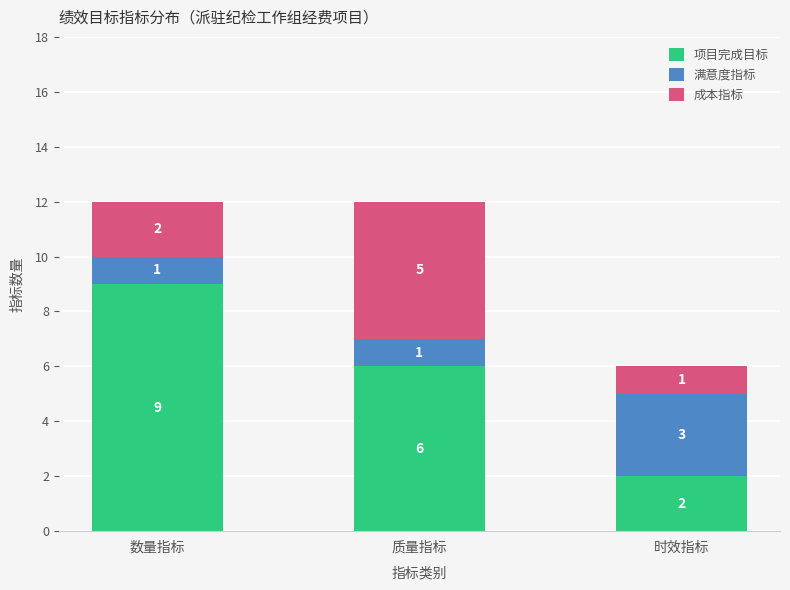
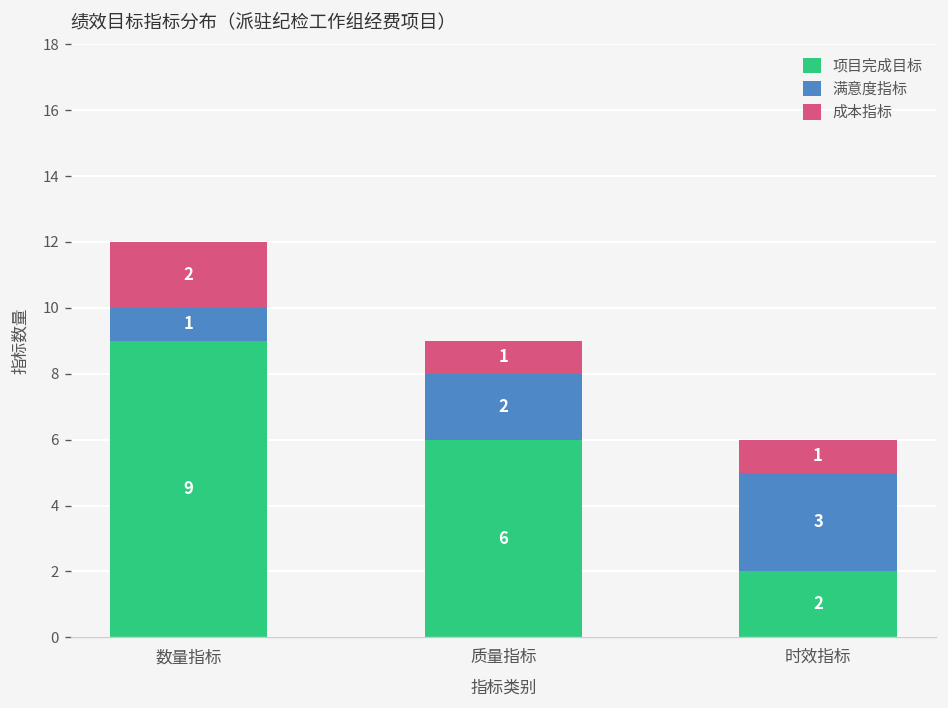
  {
    "项目完成目标": {
      "数量指标": 9,
      "质量指标": 6,
      "时效指标": 2
    },
    "满意度指标": {
      "数量指标": 1,
-     "质量指标": 1,
+     "质量指标": 2,
      "时效指标": 3
    },
    "成本指标": {
      "数量指标": 2,
-     "质量指标": 5,
+     "质量指标": 1,
      "时效指标": 1
    }
  }
